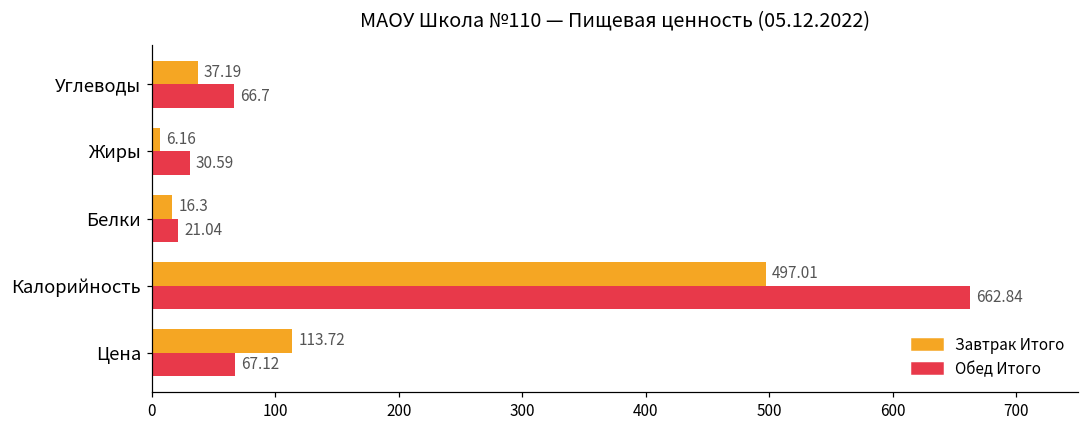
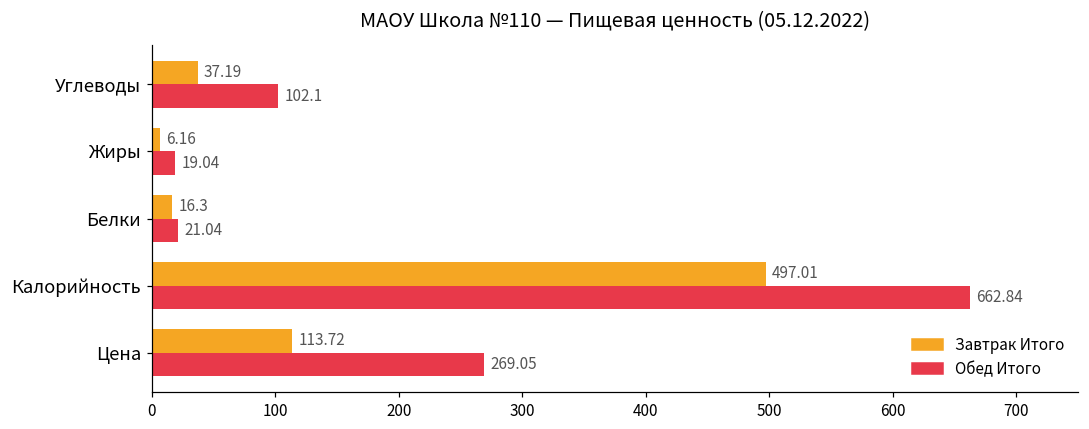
  {
    "Завтрак Итого": {
      "Углеводы": 37.19,
      "Жиры": 6.16,
      "Белки": 16.3,
      "Калорийность": 497.01,
      "Цена": 113.72
    },
    "Обед Итого": {
-     "Углеводы": 66.7,
-     "Жиры": 30.59,
+     "Углеводы": 102.1,
+     "Жиры": 19.04,
      "Белки": 21.04,
      "Калорийность": 662.84,
-     "Цена": 67.12
+     "Цена": 269.05
    }
  }
